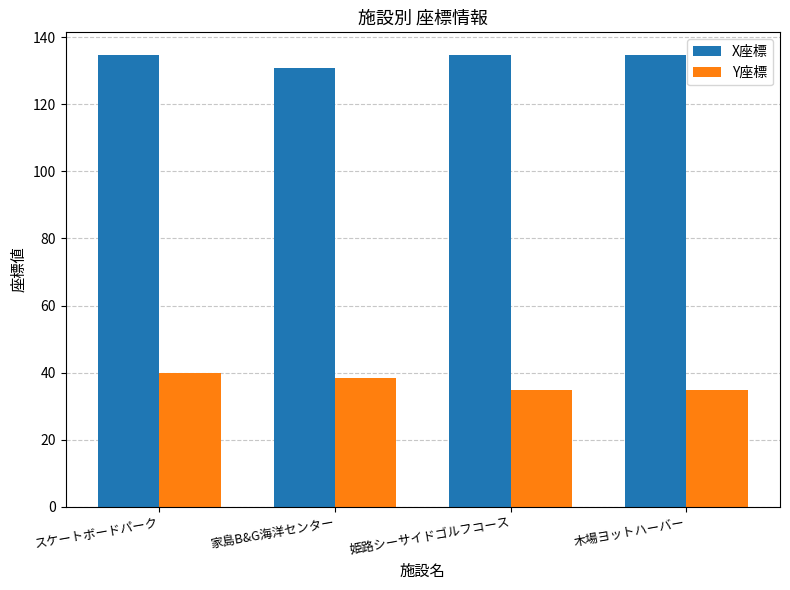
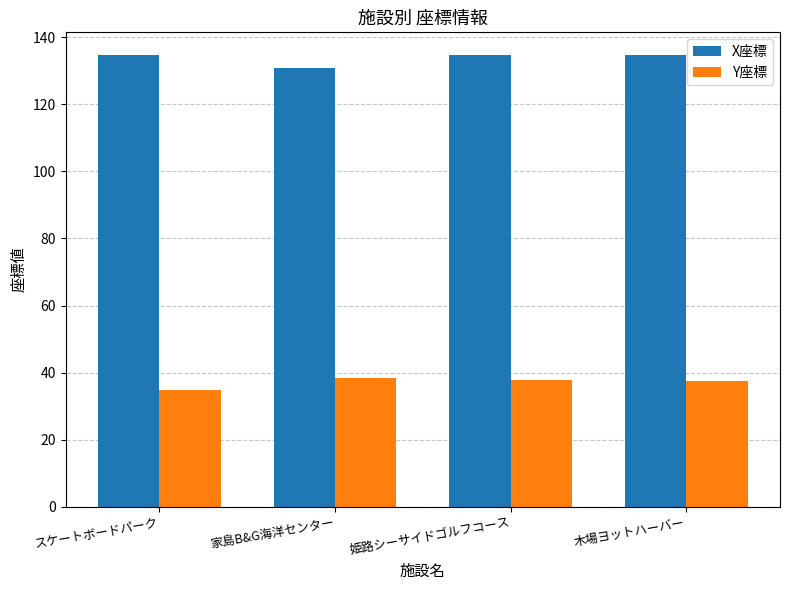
  {
    "X座標": {
      "スケートボードパーク": 135,
      "家島B&G海洋センター": 131,
      "姫路シーサイドゴルフコース": 135,
      "木場ヨットハーバー": 135
    },
    "Y座標": {
-     "スケートボードパーク": 40,
+     "スケートボードパーク": 35,
      "家島B&G海洋センター": 38,
-     "姫路シーサイドゴルフコース": 35,
-     "木場ヨットハーバー": 35
+     "姫路シーサイドゴルフコース": 38,
+     "木場ヨットハーバー": 38
    }
  }
